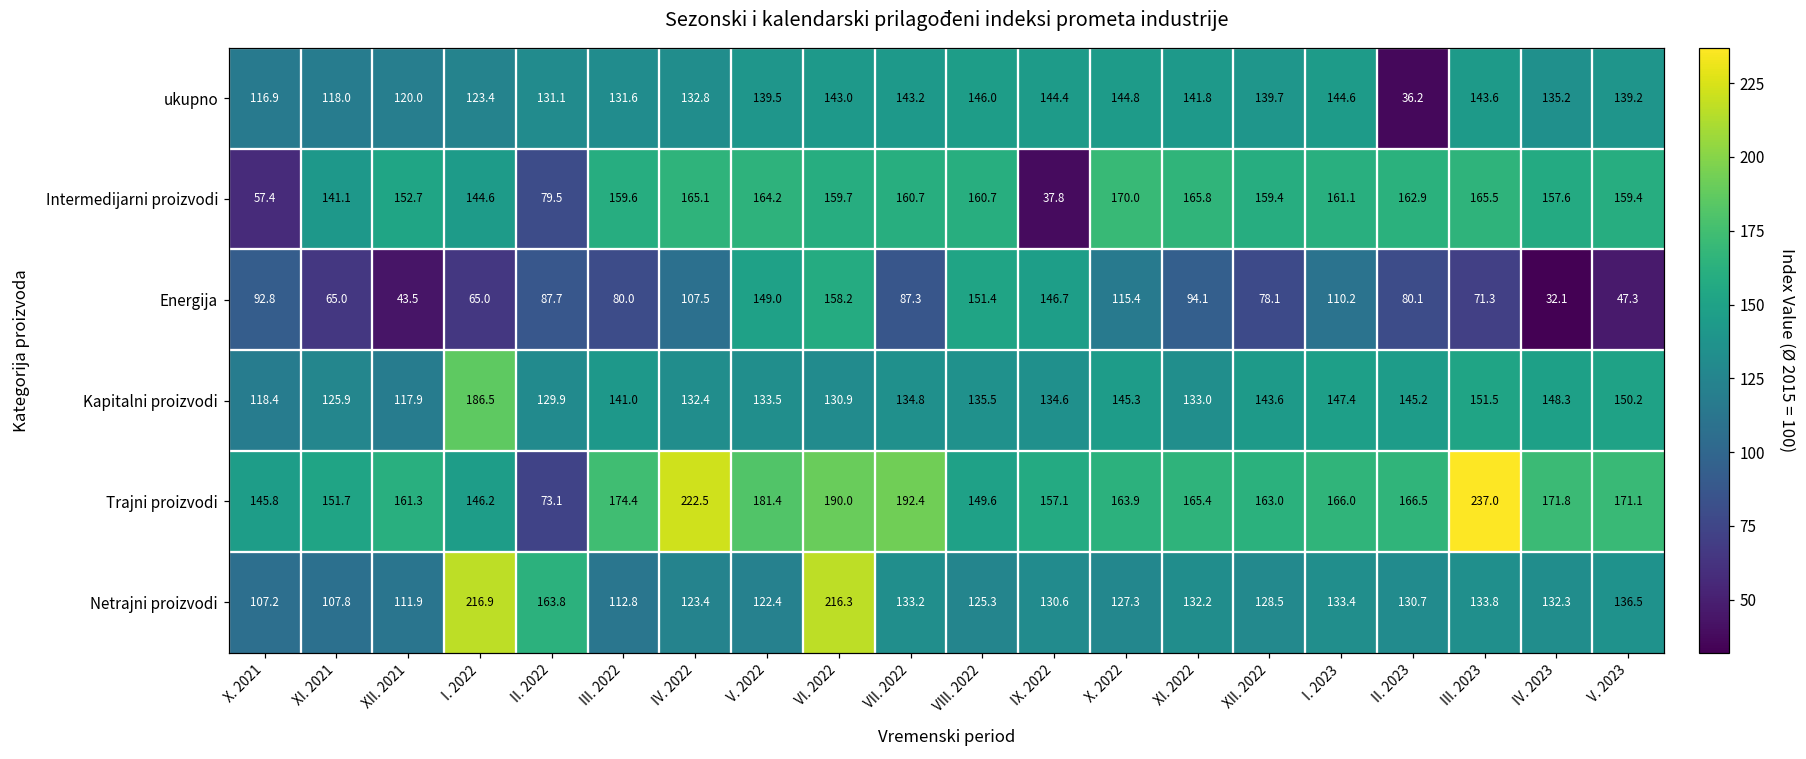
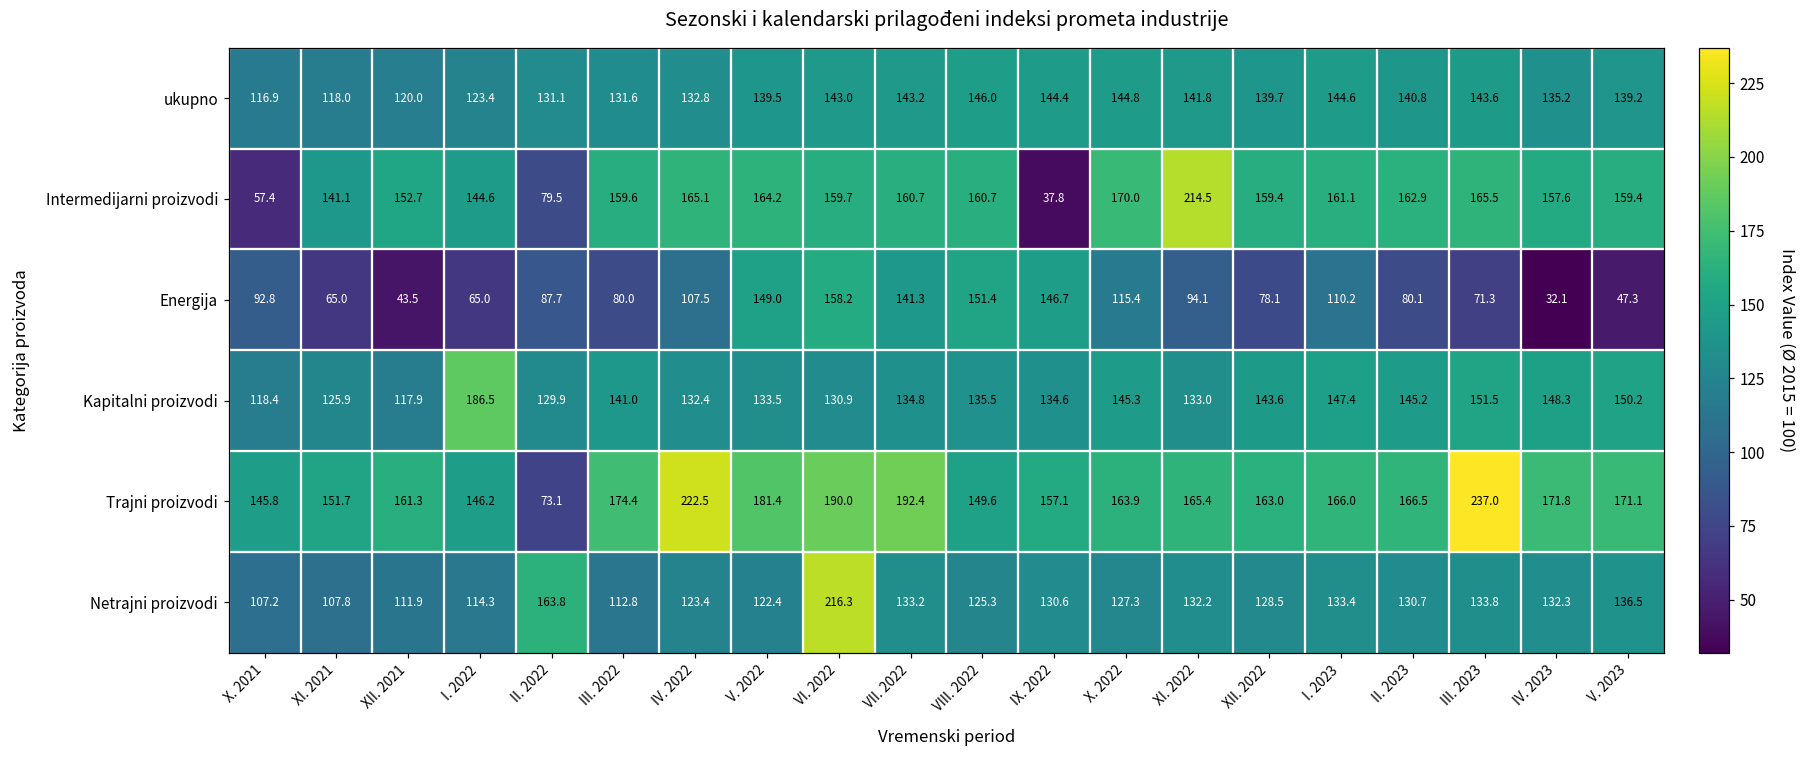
  {
    "ukupno": {
      "X. 2021": 116.9,
      "XI. 2021": 118.0,
      "XII. 2021": 120.0,
      "I. 2022": 123.4,
      "II. 2022": 131.1,
      "III. 2022": 131.6,
      "IV. 2022": 132.8,
      "V. 2022": 139.5,
      "VI. 2022": 143.0,
      "VII. 2022": 143.2,
      "VIII. 2022": 146.0,
      "IX. 2022": 144.4,
      "X. 2022": 144.8,
      "XI. 2022": 141.8,
      "XII. 2022": 139.7,
      "I. 2023": 144.6,
-     "II. 2023": 36.2,
+     "II. 2023": 140.8,
      "III. 2023": 143.6,
      "IV. 2023": 135.2,
      "V. 2023": 139.2
    },
    "Intermedijarni proizvodi": {
      "X. 2021": 57.4,
      "XI. 2021": 141.1,
      "XII. 2021": 152.7,
      "I. 2022": 144.6,
      "II. 2022": 79.5,
      "III. 2022": 159.6,
      "IV. 2022": 165.1,
      "V. 2022": 164.2,
      "VI. 2022": 159.7,
      "VII. 2022": 160.7,
      "VIII. 2022": 160.7,
      "IX. 2022": 37.8,
      "X. 2022": 170.0,
-     "XI. 2022": 165.8,
+     "XI. 2022": 214.5,
      "XII. 2022": 159.4,
      "I. 2023": 161.1,
      "II. 2023": 162.9,
      "III. 2023": 165.5,
      "IV. 2023": 157.6,
      "V. 2023": 159.4
    },
    "Energija": {
      "X. 2021": 92.8,
      "XI. 2021": 65.0,
      "XII. 2021": 43.5,
      "I. 2022": 65.0,
      "II. 2022": 87.7,
      "III. 2022": 80.0,
      "IV. 2022": 107.5,
      "V. 2022": 149.0,
      "VI. 2022": 158.2,
-     "VII. 2022": 87.3,
+     "VII. 2022": 141.3,
      "VIII. 2022": 151.4,
      "IX. 2022": 146.7,
      "X. 2022": 115.4,
      "XI. 2022": 94.1,
      "XII. 2022": 78.1,
      "I. 2023": 110.2,
      "II. 2023": 80.1,
      "III. 2023": 71.3,
      "IV. 2023": 32.1,
      "V. 2023": 47.3
    },
    "Kapitalni proizvodi": {
      "X. 2021": 118.4,
      "XI. 2021": 125.9,
      "XII. 2021": 117.9,
      "I. 2022": 186.5,
      "II. 2022": 129.9,
      "III. 2022": 141.0,
      "IV. 2022": 132.4,
      "V. 2022": 133.5,
      "VI. 2022": 130.9,
      "VII. 2022": 134.8,
      "VIII. 2022": 135.5,
      "IX. 2022": 134.6,
      "X. 2022": 145.3,
      "XI. 2022": 133.0,
      "XII. 2022": 143.6,
      "I. 2023": 147.4,
      "II. 2023": 145.2,
      "III. 2023": 151.5,
      "IV. 2023": 148.3,
      "V. 2023": 150.2
    },
    "Trajni proizvodi": {
      "X. 2021": 145.8,
      "XI. 2021": 151.7,
      "XII. 2021": 161.3,
      "I. 2022": 146.2,
      "II. 2022": 73.1,
      "III. 2022": 174.4,
      "IV. 2022": 222.5,
      "V. 2022": 181.4,
      "VI. 2022": 190.0,
      "VII. 2022": 192.4,
      "VIII. 2022": 149.6,
      "IX. 2022": 157.1,
      "X. 2022": 163.9,
      "XI. 2022": 165.4,
      "XII. 2022": 163.0,
      "I. 2023": 166.0,
      "II. 2023": 166.5,
      "III. 2023": 237.0,
      "IV. 2023": 171.8,
      "V. 2023": 171.1
    },
    "Netrajni proizvodi": {
      "X. 2021": 107.2,
      "XI. 2021": 107.8,
      "XII. 2021": 111.9,
-     "I. 2022": 216.9,
+     "I. 2022": 114.3,
      "II. 2022": 163.8,
      "III. 2022": 112.8,
      "IV. 2022": 123.4,
      "V. 2022": 122.4,
      "VI. 2022": 216.3,
      "VII. 2022": 133.2,
      "VIII. 2022": 125.3,
      "IX. 2022": 130.6,
      "X. 2022": 127.3,
      "XI. 2022": 132.2,
      "XII. 2022": 128.5,
      "I. 2023": 133.4,
      "II. 2023": 130.7,
      "III. 2023": 133.8,
      "IV. 2023": 132.3,
      "V. 2023": 136.5
    }
  }
